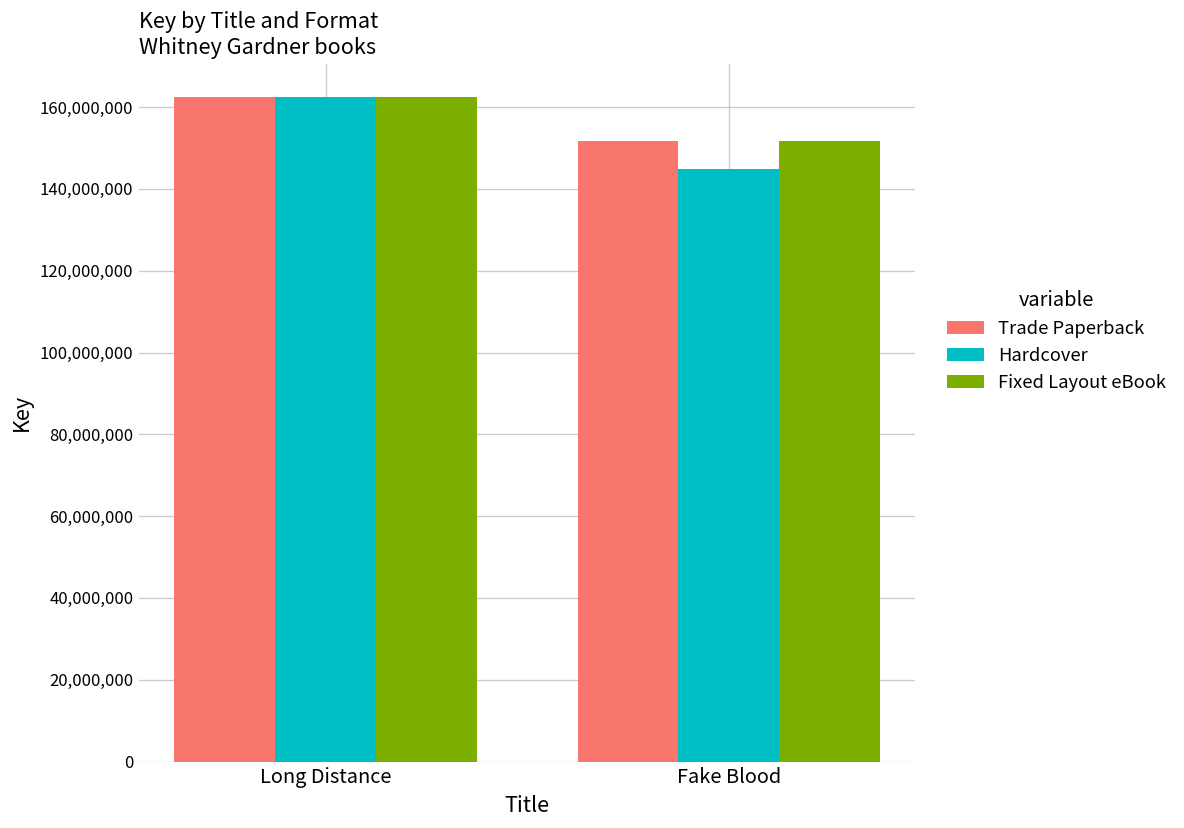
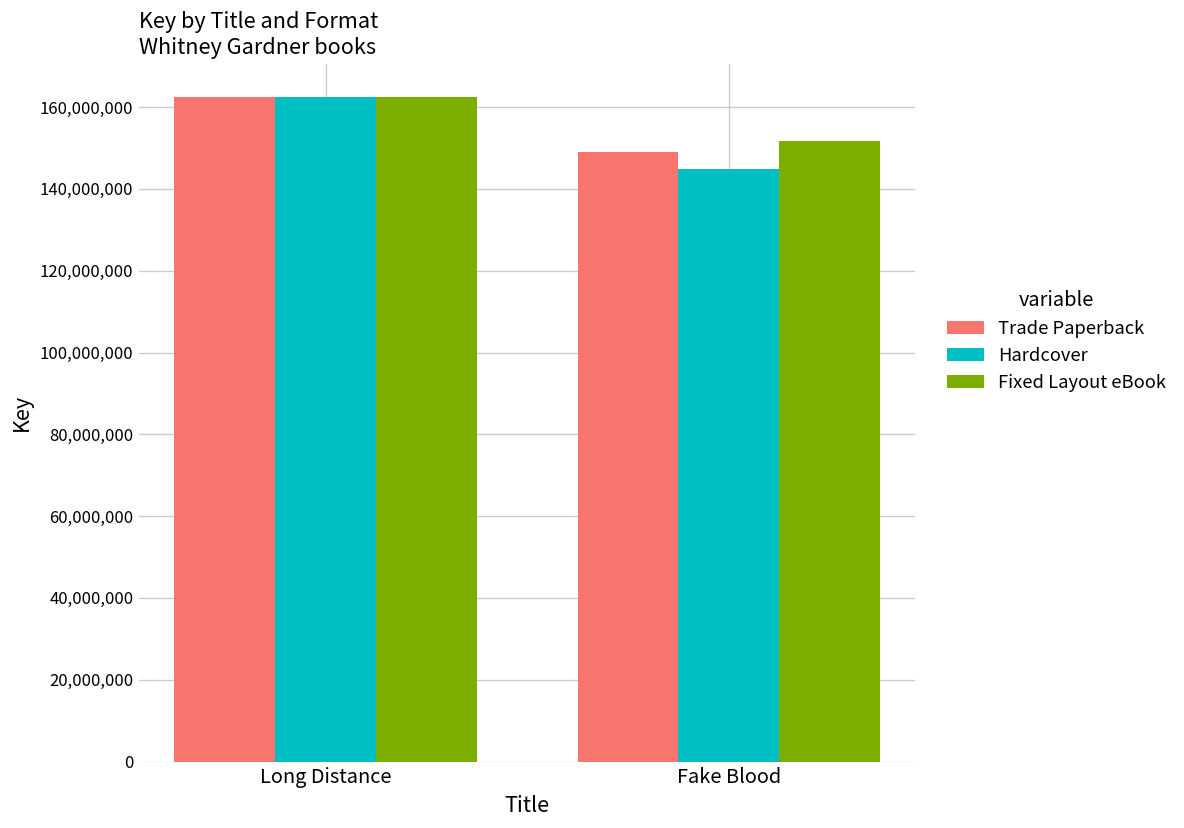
  {
    "Trade Paperback": {
      "Long Distance": "162,000,000",
-     "Fake Blood": "152,000,000"
+     "Fake Blood": "149,000,000"
    },
    "Hardcover": {
      "Long Distance": "162,000,000",
      "Fake Blood": "145,000,000"
    },
    "Fixed Layout eBook": {
      "Long Distance": "162,000,000",
      "Fake Blood": "152,000,000"
    }
  }
